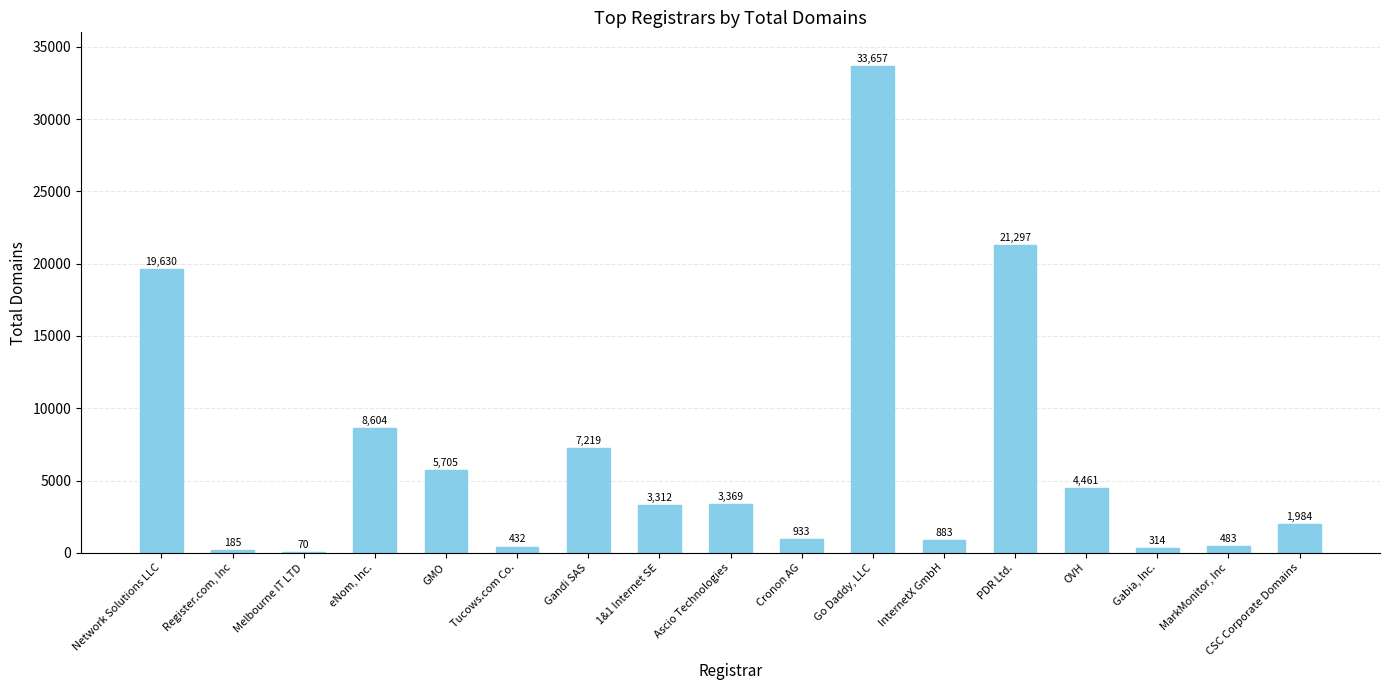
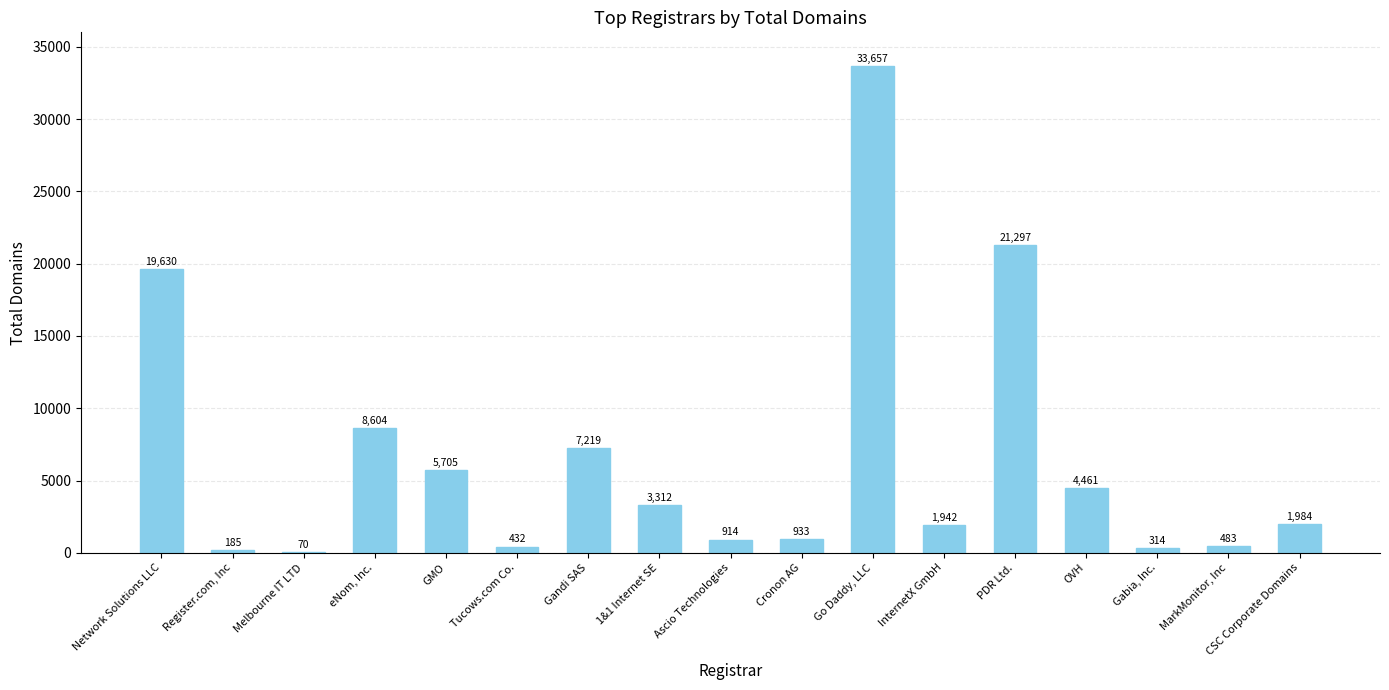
  {
    "Network Solutions LLC": "19,630",
    "Register.com, Inc": "185",
    "Melbourne IT LTD": "70",
    "eNom, Inc.": "8,604",
    "GMO": "5,705",
    "Tucows.com Co.": "432",
    "Gandi SAS": "7,219",
    "1&1 Internet SE": "3,312",
-   "Ascio Technologies": "3,369",
+   "Ascio Technologies": "914",
    "Cronon AG": "933",
    "Go Daddy, LLC": "33,657",
-   "InternetX GmbH": "883",
+   "InternetX GmbH": "1,942",
    "PDR Ltd.": "21,297",
    "OVH": "4,461",
    "Gabia, Inc.": "314",
    "MarkMonitor, Inc": "483",
    "CSC Corporate Domains": "1,984"
  }
